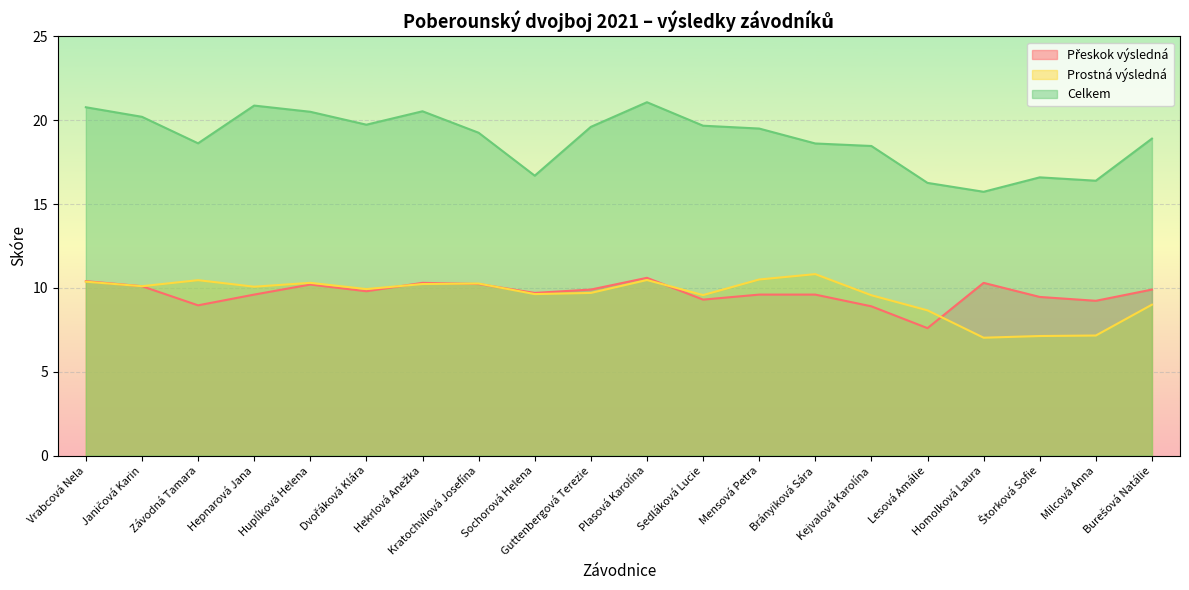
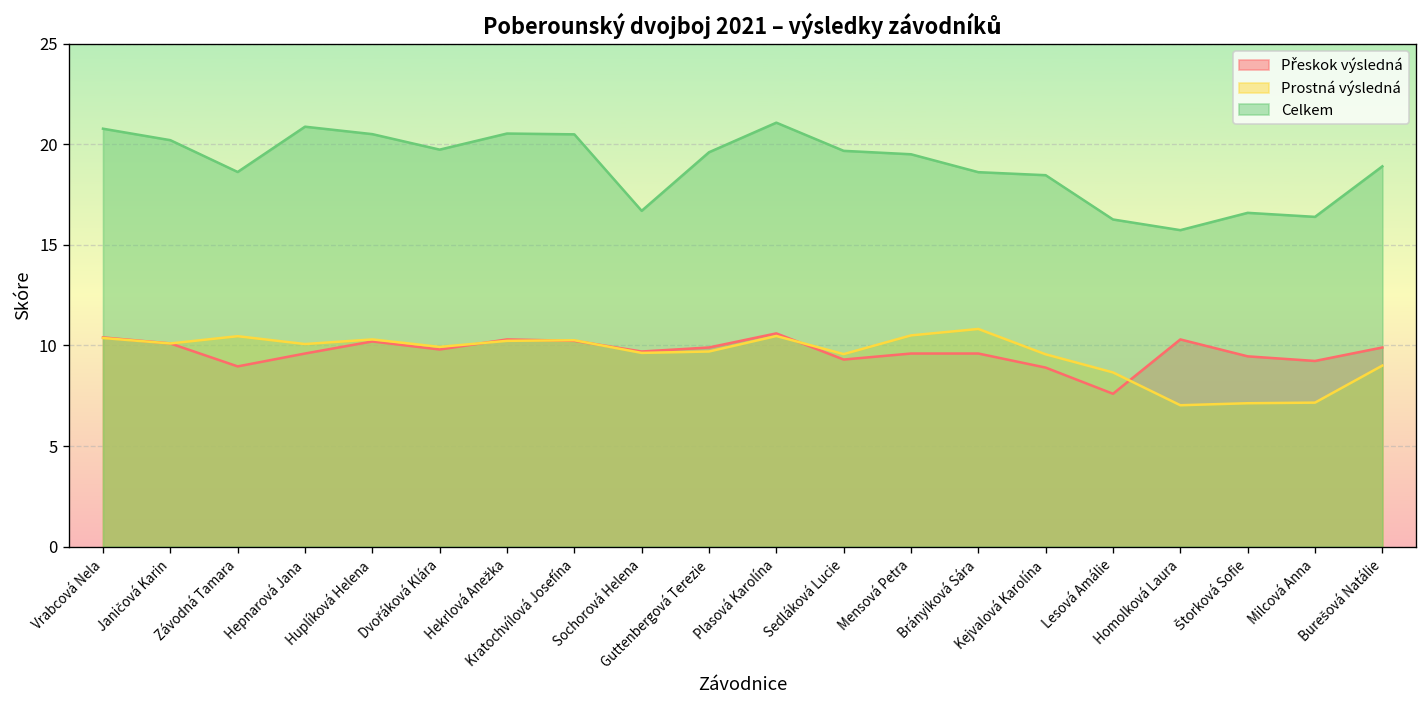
  {
    "Přeskok výsledná": {
      "Závodná Tamara": 9.0,
      "Hepnarová Jana": 9.6,
      "Guttenbergová Terezie": 9.9,
      "Sedláková Lucie": 9.3,
      "Mensová Petra": 9.6,
      "Brányiková Sára": 9.6,
      "Kejvalová Karolína": 8.9,
      "Lesová Amálie": 7.6,
      "Homolková Laura": 10.3,
      "Štorková Sofie": 9.5,
      "Milcová Anna": 9.2,
      "Burešová Natálie": 9.9
    },
    "Prostná výsledná": {
      "Závodná Tamara": 10.5,
      "Hepnarová Jana": 10.1,
      "Guttenbergová Terezie": 9.7,
      "Sedláková Lucie": 9.6,
      "Mensová Petra": 10.5,
      "Brányiková Sára": 10.8,
      "Kejvalová Karolína": 9.6,
      "Lesová Amálie": 8.7,
      "Homolková Laura": 7.0,
      "Štorková Sofie": 7.1,
      "Milcová Anna": 7.2,
      "Burešová Natálie": 9.0
    },
    "Celkem": {
      "Vrabcová Nela": 20.8,
      "Janičová Karin": 20.2,
      "Závodná Tamara": 18.6,
      "Hepnarová Jana": 20.9,
      "Huplíková Helena": 20.5,
      "Dvořáková Klára": 19.7,
      "Hekrlová Anežka": 20.5,
-     "Kratochvílová Josefína": 19.3,
+     "Kratochvílová Josefína": 20.5,
      "Sochorová Helena": 16.7,
      "Guttenbergová Terezie": 19.6,
      "Plasová Karolína": 21.1,
      "Sedláková Lucie": 19.7,
      "Mensová Petra": 19.5,
      "Brányiková Sára": 18.6,
      "Kejvalová Karolína": 18.5,
      "Lesová Amálie": 16.3,
      "Homolková Laura": 15.7,
      "Štorková Sofie": 16.6,
      "Milcová Anna": 16.4,
      "Burešová Natálie": 18.9
    }
  }
